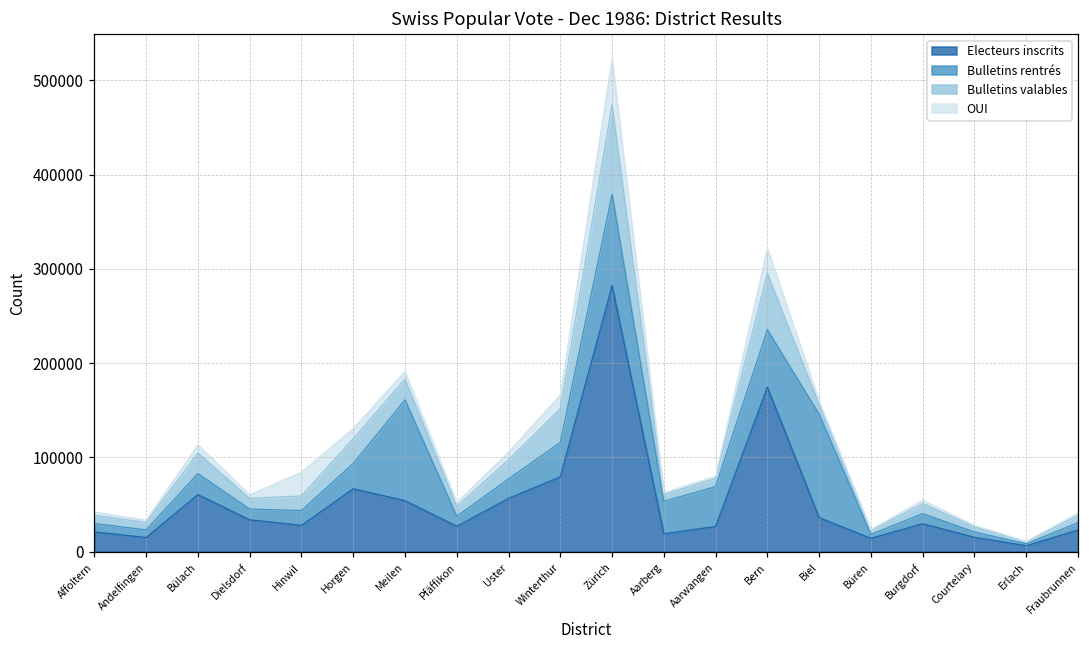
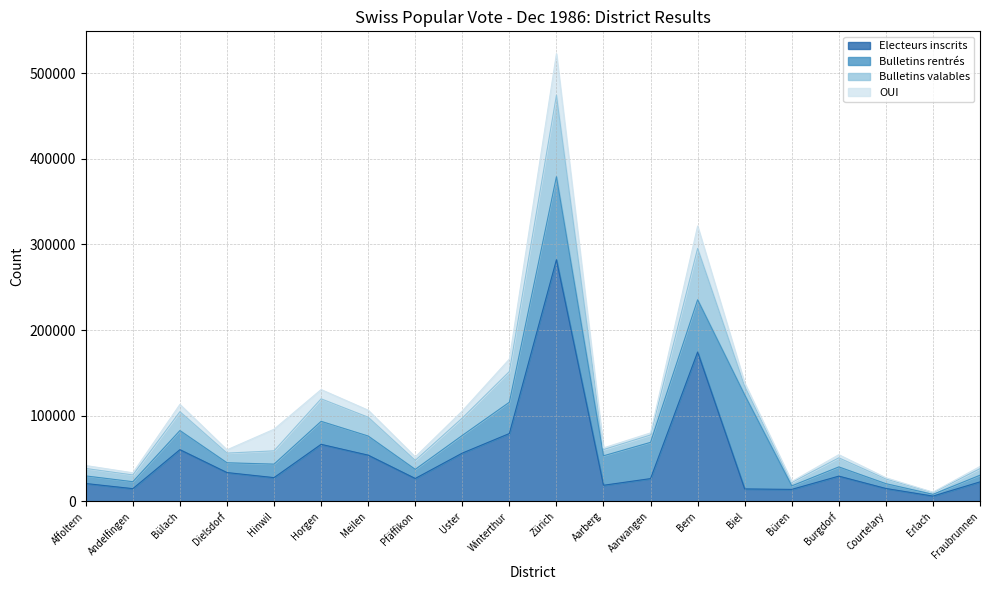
  {
    "Electeurs inscrits": {
      "Affoltern": 20000,
      "Andelfingen": 10000,
      "Bülach": 60000,
      "Dielsdorf": 30000,
      "Hinwil": 30000,
      "Horgen": 70000,
      "Meilen": 50000,
      "Pfäffikon": 30000,
      "Uster": 60000,
      "Winterthur": 80000,
      "Zürich": 280000,
      "Aarberg": 20000,
      "Aarwangen": 30000,
      "Bern": 170000,
-     "Biel": 40000,
+     "Biel": 10000,
      "Büren": 10000,
      "Burgdorf": 30000,
      "Courtelary": 20000,
      "Fraubrunnen": 20000
    },
    "Bulletins rentrés": {
      "Affoltern": 10000,
      "Andelfingen": 10000,
      "Bülach": 20000,
      "Dielsdorf": 10000,
      "Hinwil": 20000,
      "Horgen": 30000,
-     "Meilen": 110000,
+     "Meilen": 20000,
      "Pfäffikon": 10000,
      "Uster": 20000,
      "Winterthur": 40000,
      "Zürich": 100000,
      "Aarberg": 30000,
      "Aarwangen": 40000,
      "Bern": 60000,
      "Biel": 110000,
      "Büren": 0,
      "Burgdorf": 10000,
      "Courtelary": 10000,
      "Fraubrunnen": 10000
    },
    "Bulletins valables": {
      "Affoltern": 10000,
      "Bülach": 20000,
      "Dielsdorf": 10000,
      "Hinwil": 20000,
      "Horgen": 30000,
      "Meilen": 20000,
      "Pfäffikon": 10000,
      "Uster": 20000,
      "Winterthur": 40000,
      "Zürich": 90000,
      "Bern": 60000,
      "Biel": 10000,
      "Burgdorf": 10000
    },
    "OUI": {
      "Affoltern": 0,
      "Bülach": 10000,
      "Dielsdorf": 0,
      "Hinwil": 30000,
      "Horgen": 10000,
      "Meilen": 10000,
      "Pfäffikon": 0,
      "Uster": 10000,
      "Winterthur": 10000,
      "Zürich": 50000,
      "Bern": 30000,
      "Biel": 0,
      "Burgdorf": 0
    }
  }
